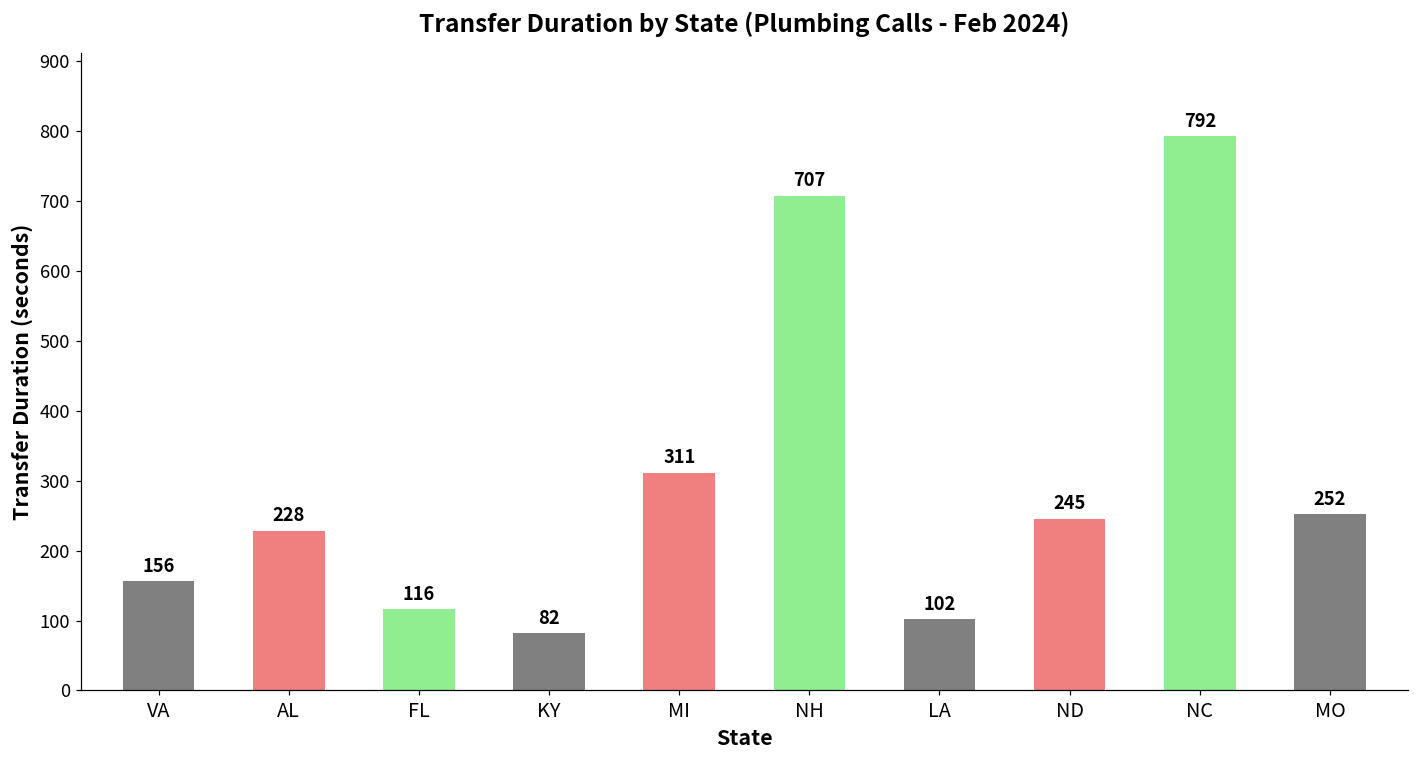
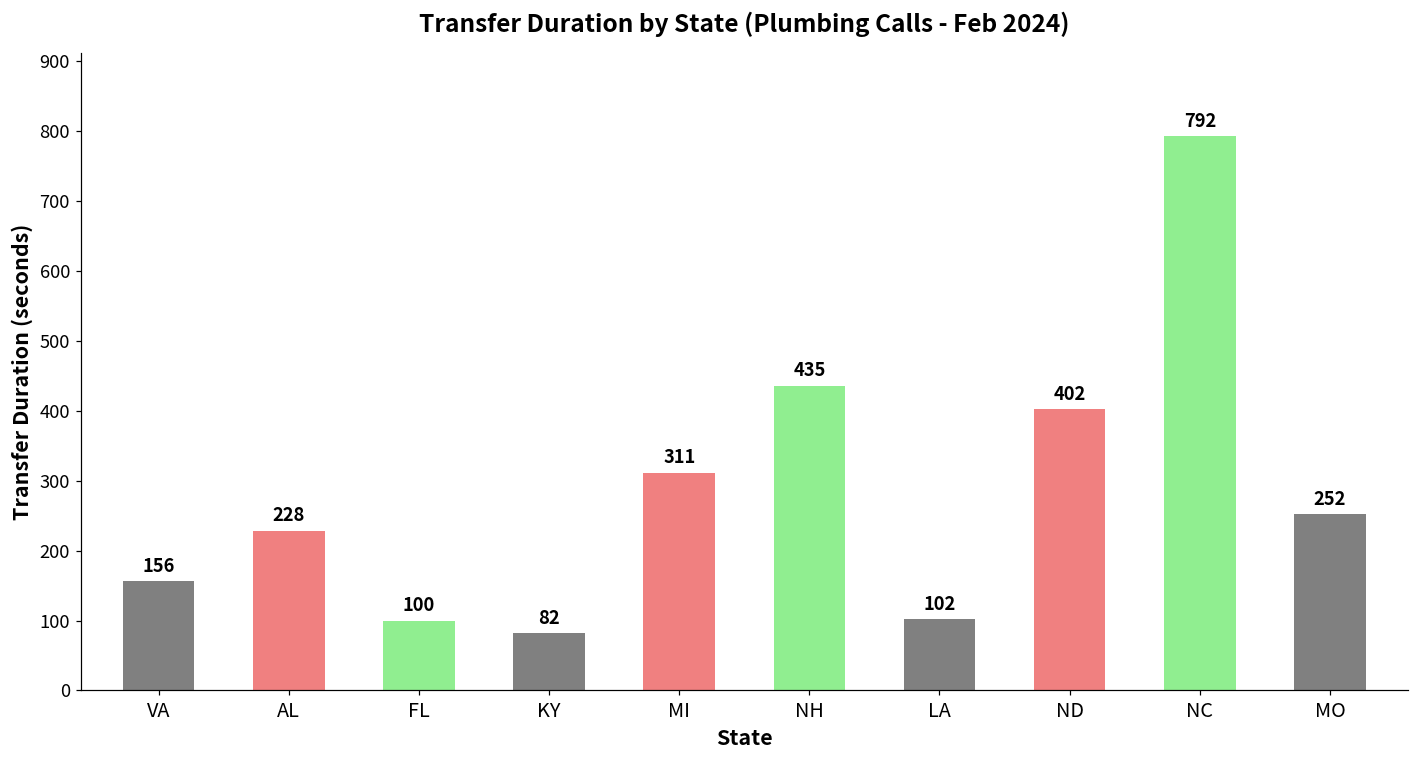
  {
    "VA": 156,
    "AL": 228,
-   "FL": 116,
+   "FL": 100,
    "KY": 82,
    "MI": 311,
-   "NH": 707,
+   "NH": 435,
    "LA": 102,
-   "ND": 245,
+   "ND": 402,
    "NC": 792,
    "MO": 252
  }
